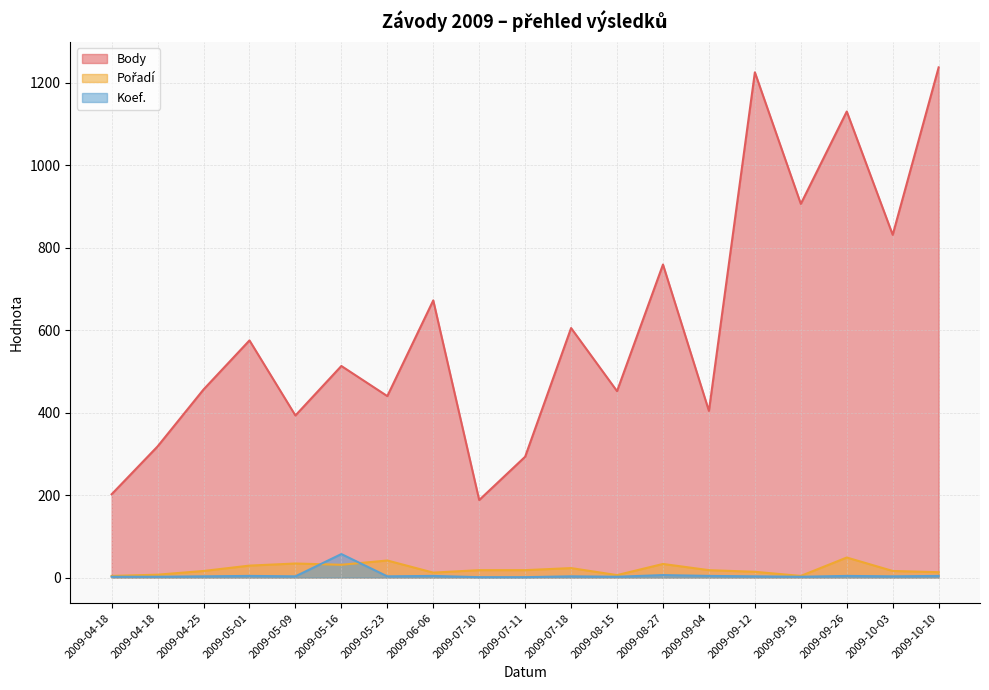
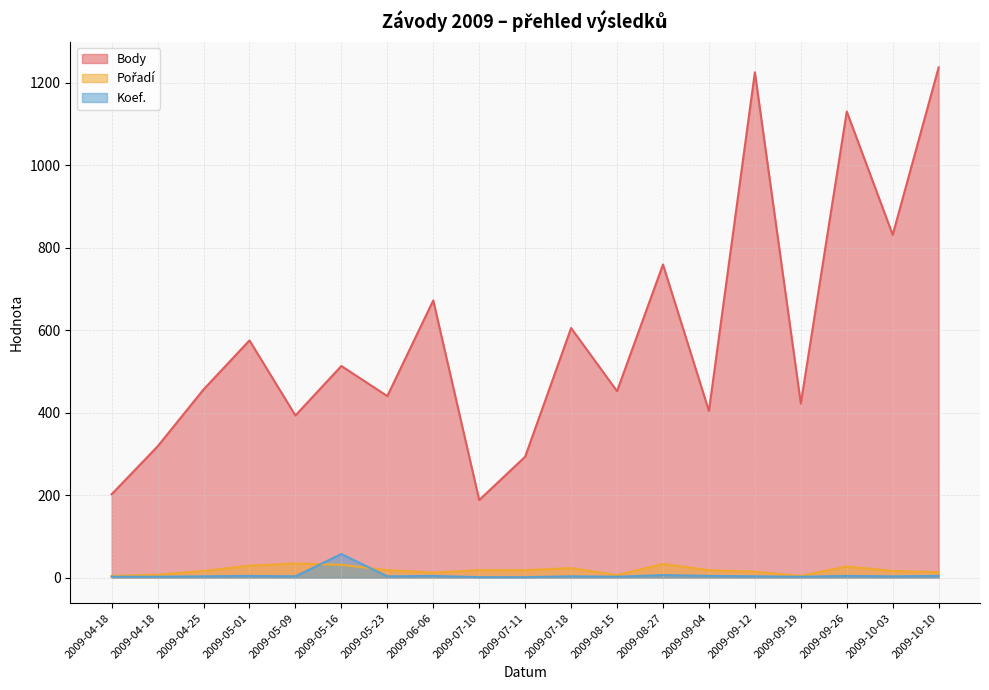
  {
    "Body": {
      "2009-04-25": 460,
      "2009-05-01": 580,
      "2009-05-09": 390,
      "2009-05-16": 510,
      "2009-05-23": 440,
      "2009-06-06": 670,
      "2009-07-10": 190,
      "2009-07-11": 290,
      "2009-07-18": 610,
      "2009-08-15": 450,
      "2009-08-27": 760,
      "2009-09-04": 400,
      "2009-09-12": 1230,
-     "2009-09-19": 910,
+     "2009-09-19": 420,
      "2009-09-26": 1130,
      "2009-10-03": 830,
      "2009-10-10": 1240
    },
    "Pořadí": {
      "2009-04-25": 20,
      "2009-05-01": 30,
      "2009-05-09": 30,
      "2009-05-16": 30,
-     "2009-05-23": 40,
+     "2009-05-23": 20,
      "2009-06-06": 10,
      "2009-07-10": 20,
      "2009-07-11": 20,
      "2009-07-18": 20,
      "2009-08-27": 30,
      "2009-09-04": 20,
      "2009-09-12": 10,
-     "2009-09-26": 50,
+     "2009-09-26": 30,
      "2009-10-03": 20,
      "2009-10-10": 10
    },
    "Koef.": {
      "2009-04-25": 0,
      "2009-05-01": 0,
      "2009-05-09": 0,
      "2009-05-16": 60,
      "2009-05-23": 0,
      "2009-06-06": 0,
      "2009-07-10": 0,
      "2009-07-11": 0,
      "2009-07-18": 0,
      "2009-08-27": 10,
      "2009-09-04": 0,
      "2009-09-12": 0,
      "2009-09-26": 0,
      "2009-10-03": 0,
      "2009-10-10": 0
    }
  }
